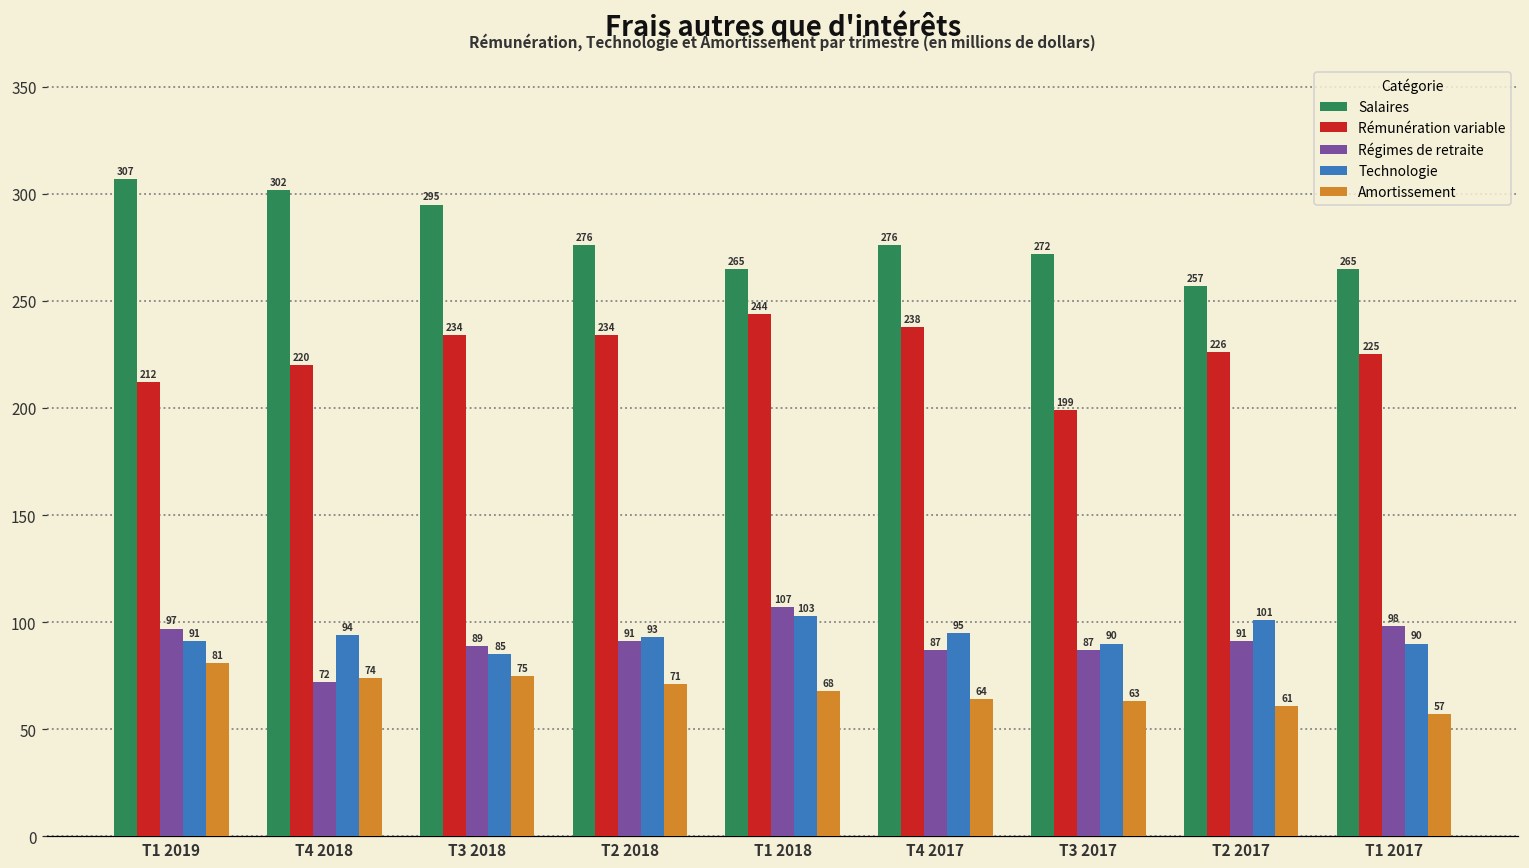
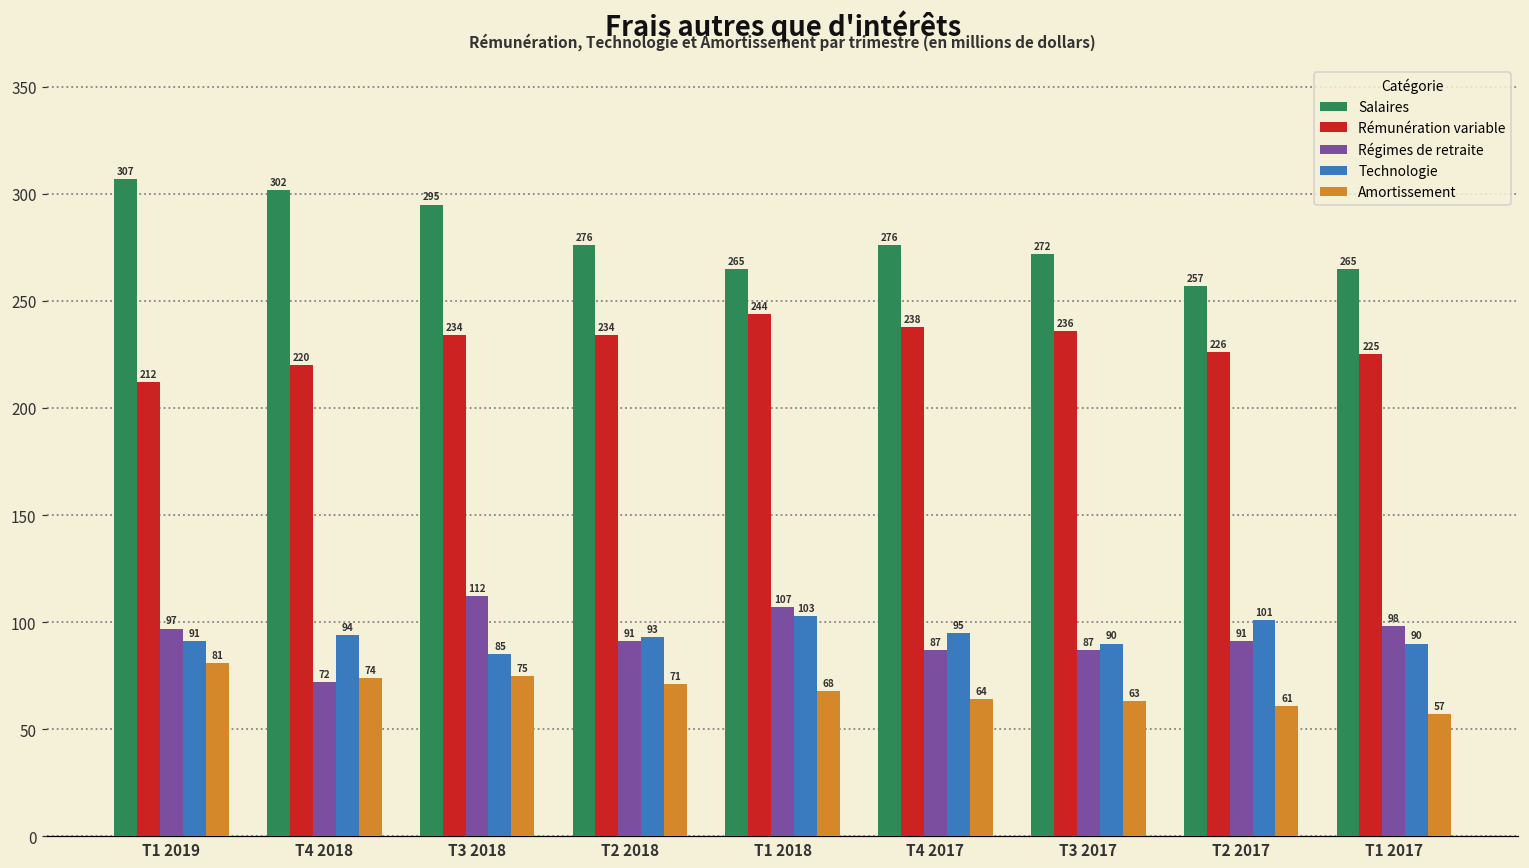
  {
    "Salaires": {
      "T1 2019": 307,
      "T4 2018": 302,
      "T3 2018": 295,
      "T2 2018": 276,
      "T1 2018": 265,
      "T4 2017": 276,
      "T3 2017": 272,
      "T2 2017": 257,
      "T1 2017": 265
    },
    "Rémunération variable": {
      "T1 2019": 212,
      "T4 2018": 220,
      "T3 2018": 234,
      "T2 2018": 234,
      "T1 2018": 244,
      "T4 2017": 238,
-     "T3 2017": 199,
+     "T3 2017": 236,
      "T2 2017": 226,
      "T1 2017": 225
    },
    "Régimes de retraite": {
      "T1 2019": 97,
      "T4 2018": 72,
-     "T3 2018": 89,
+     "T3 2018": 112,
      "T2 2018": 91,
      "T1 2018": 107,
      "T4 2017": 87,
      "T3 2017": 87,
      "T2 2017": 91,
      "T1 2017": 98
    },
    "Technologie": {
      "T1 2019": 91,
      "T4 2018": 94,
      "T3 2018": 85,
      "T2 2018": 93,
      "T1 2018": 103,
      "T4 2017": 95,
      "T3 2017": 90,
      "T2 2017": 101,
      "T1 2017": 90
    },
    "Amortissement": {
      "T1 2019": 81,
      "T4 2018": 74,
      "T3 2018": 75,
      "T2 2018": 71,
      "T1 2018": 68,
      "T4 2017": 64,
      "T3 2017": 63,
      "T2 2017": 61,
      "T1 2017": 57
    }
  }
